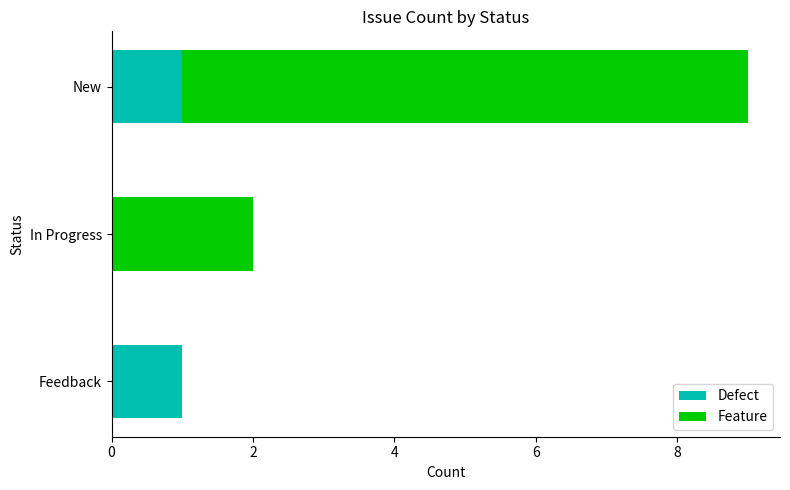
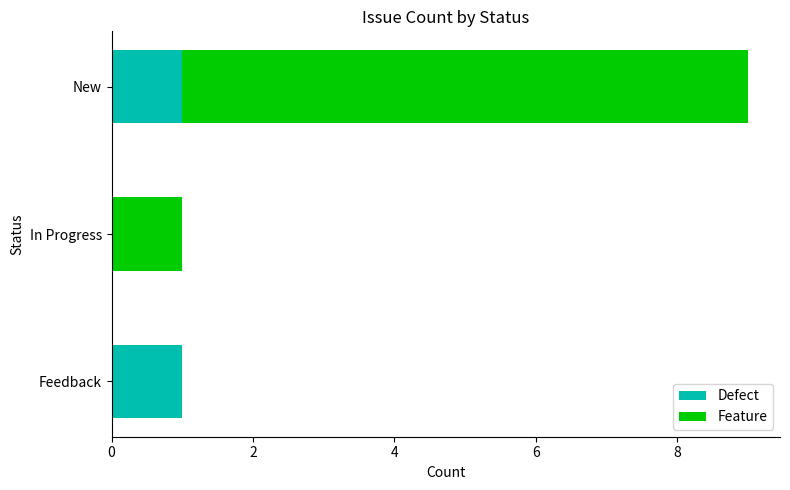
  {
    "Defect": {
      "New": 1,
      "In Progress": 0,
      "Feedback": 1
    },
    "Feature": {
-     "In Progress": 2
+     "In Progress": 1
    }
  }
